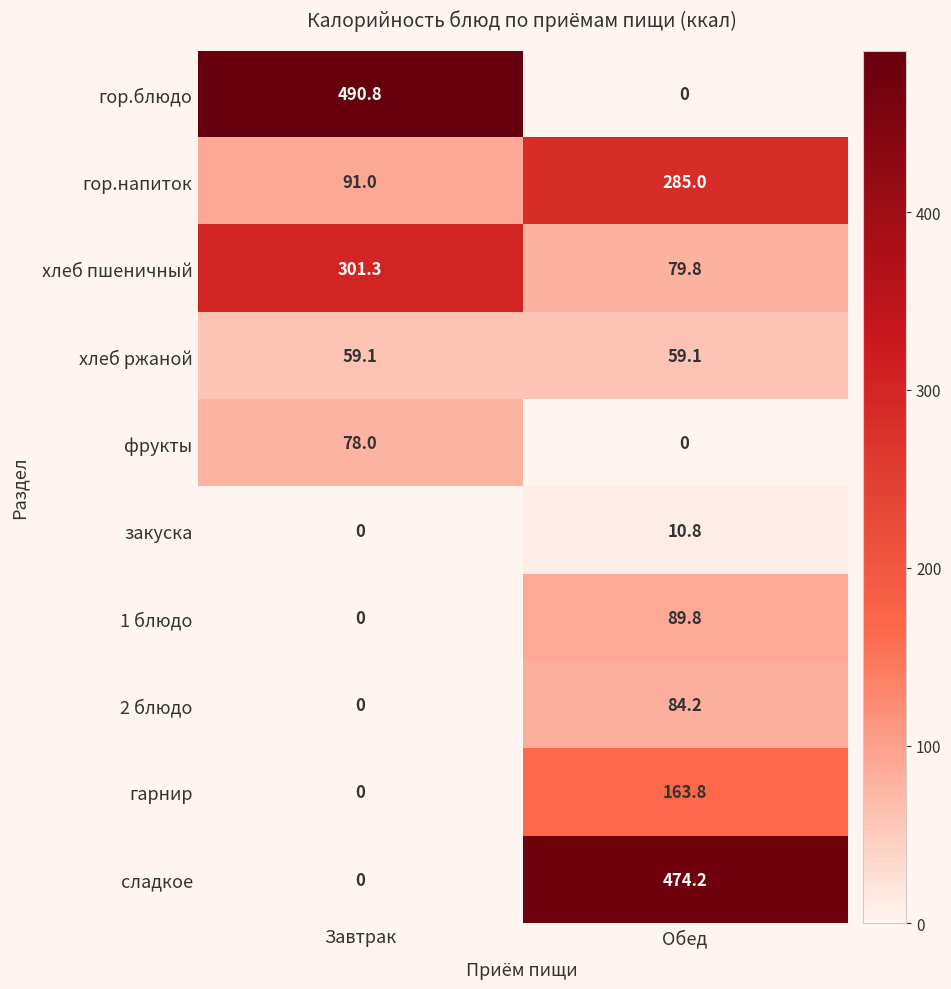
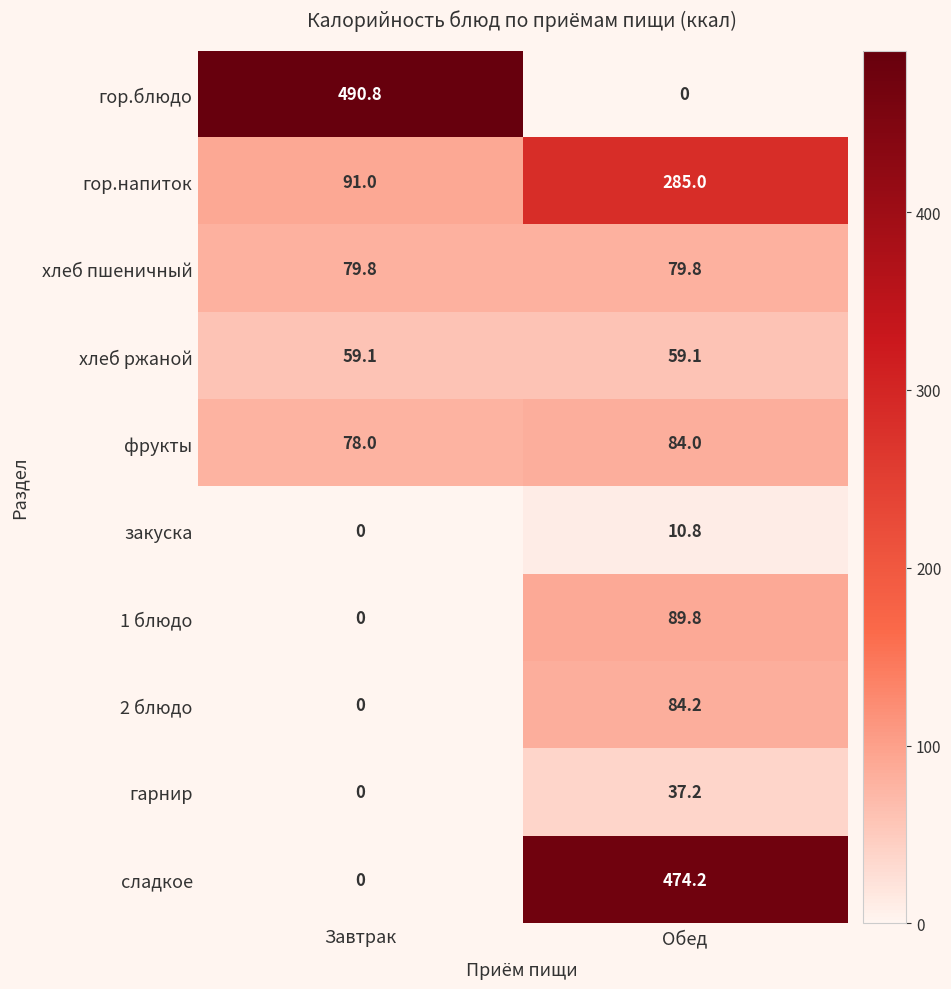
  {
    "гор.блюдо": {
      "Завтрак": 490.8,
      "Обед": 0
    },
    "гор.напиток": {
      "Завтрак": 91.0,
      "Обед": 285.0
    },
    "хлеб пшеничный": {
-     "Завтрак": 301.3,
+     "Завтрак": 79.8,
      "Обед": 79.8
    },
    "хлеб ржаной": {
      "Завтрак": 59.1,
      "Обед": 59.1
    },
    "фрукты": {
      "Завтрак": 78.0,
-     "Обед": 0
+     "Обед": 84.0
    },
    "закуска": {
      "Завтрак": 0,
      "Обед": 10.8
    },
    "1 блюдо": {
      "Завтрак": 0,
      "Обед": 89.8
    },
    "2 блюдо": {
      "Завтрак": 0,
      "Обед": 84.2
    },
    "гарнир": {
      "Завтрак": 0,
-     "Обед": 163.8
+     "Обед": 37.2
    },
    "сладкое": {
      "Завтрак": 0,
      "Обед": 474.2
    }
  }
